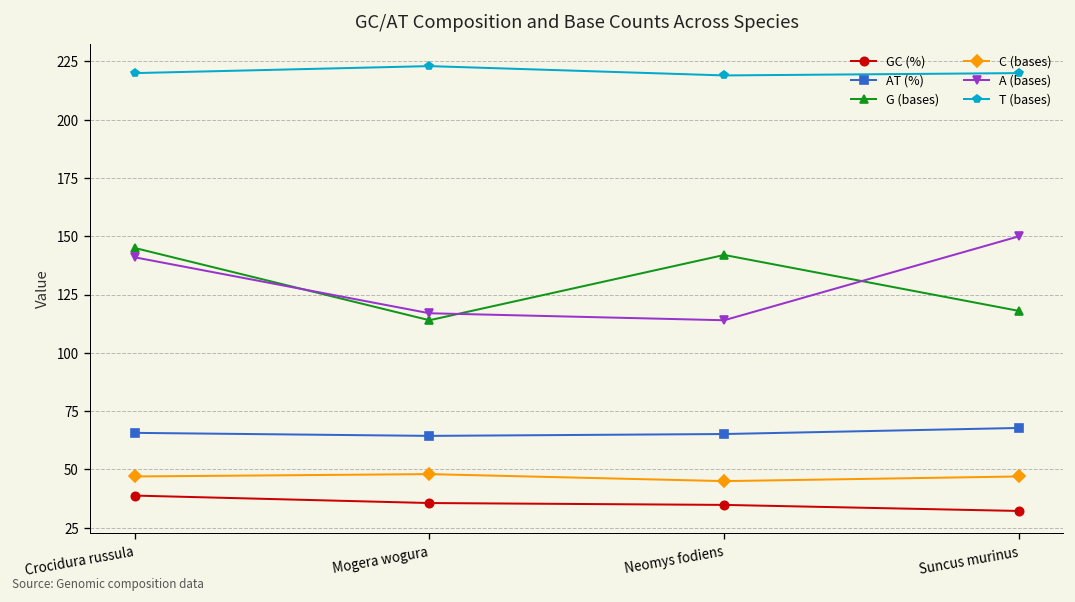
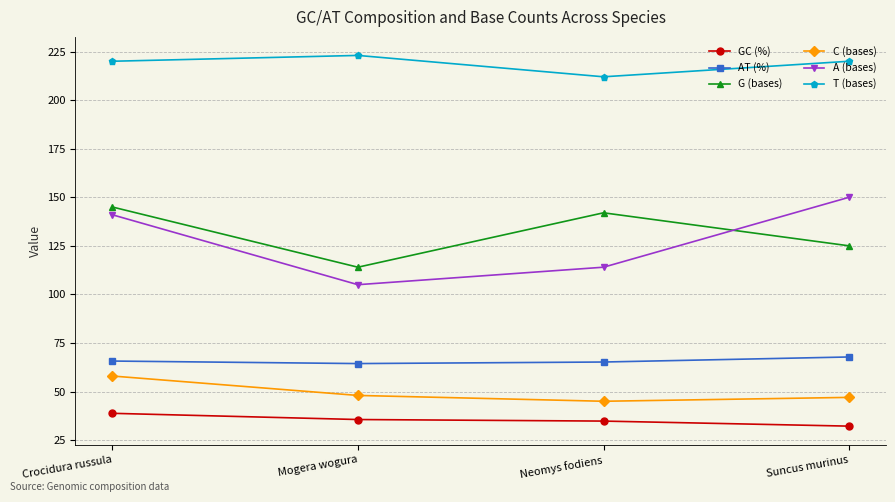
  {
    "GC (%)": {
      "Crocidura russula": 39,
      "Mogera wogura": 36,
      "Neomys fodiens": 35,
      "Suncus murinus": 32
    },
    "AT (%)": {
      "Crocidura russula": 66,
      "Mogera wogura": 64,
      "Neomys fodiens": 65,
      "Suncus murinus": 68
    },
    "G (bases)": {
      "Crocidura russula": 145,
      "Mogera wogura": 114,
      "Neomys fodiens": 142,
-     "Suncus murinus": 118
+     "Suncus murinus": 125
    },
    "C (bases)": {
-     "Crocidura russula": 47,
+     "Crocidura russula": 58,
      "Mogera wogura": 48,
      "Neomys fodiens": 45,
      "Suncus murinus": 47
    },
    "A (bases)": {
      "Crocidura russula": 141,
-     "Mogera wogura": 117,
+     "Mogera wogura": 105,
      "Neomys fodiens": 114,
      "Suncus murinus": 150
    },
    "T (bases)": {
      "Crocidura russula": 220,
      "Mogera wogura": 223,
-     "Neomys fodiens": 219,
+     "Neomys fodiens": 212,
      "Suncus murinus": 220
    }
  }
